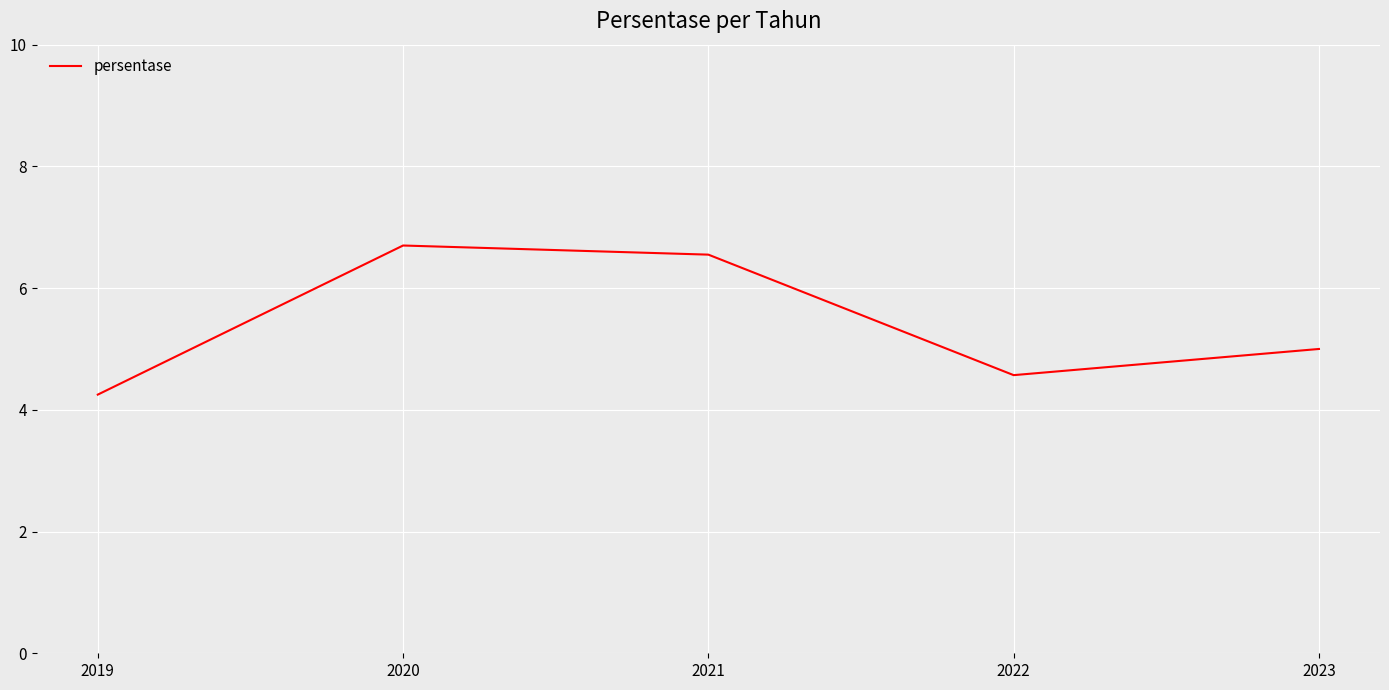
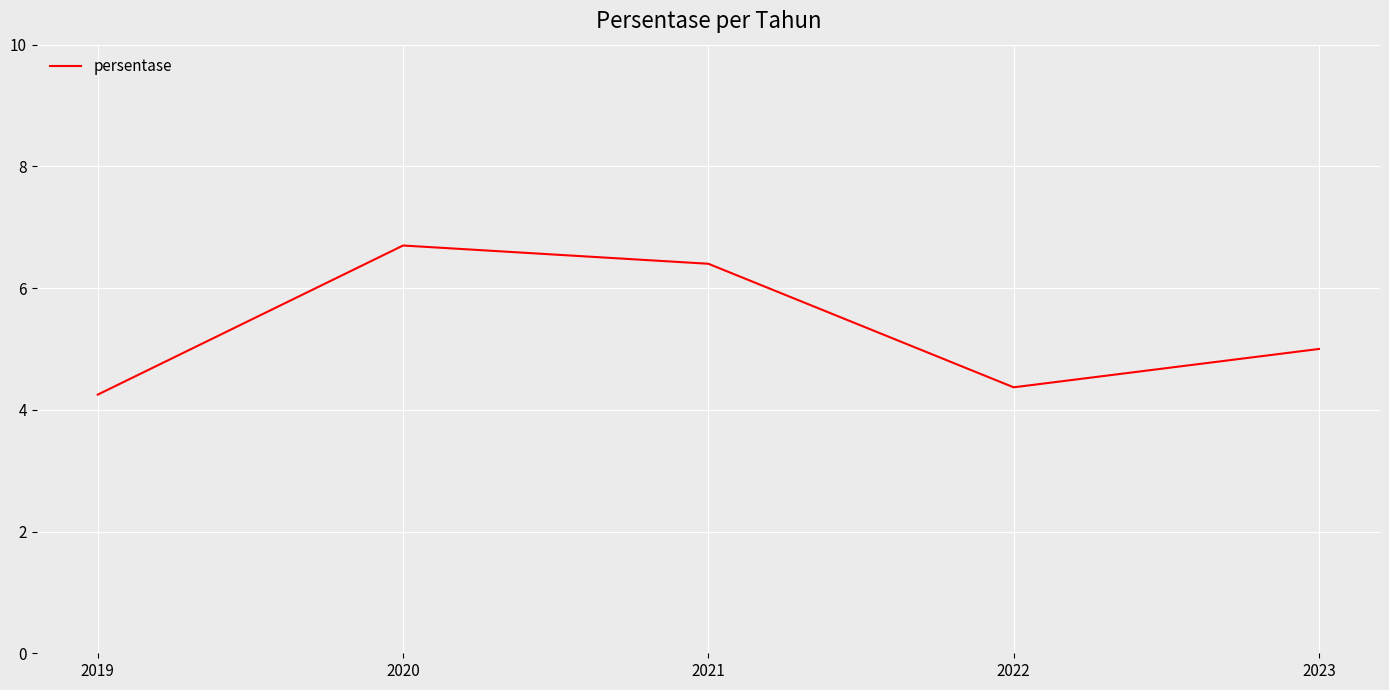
  {
    "2019": 4.3,
    "2020": 6.7,
-   "2021": 6.6,
-   "2022": 4.6,
+   "2021": 6.4,
+   "2022": 4.4,
    "2023": 5.0
  }
